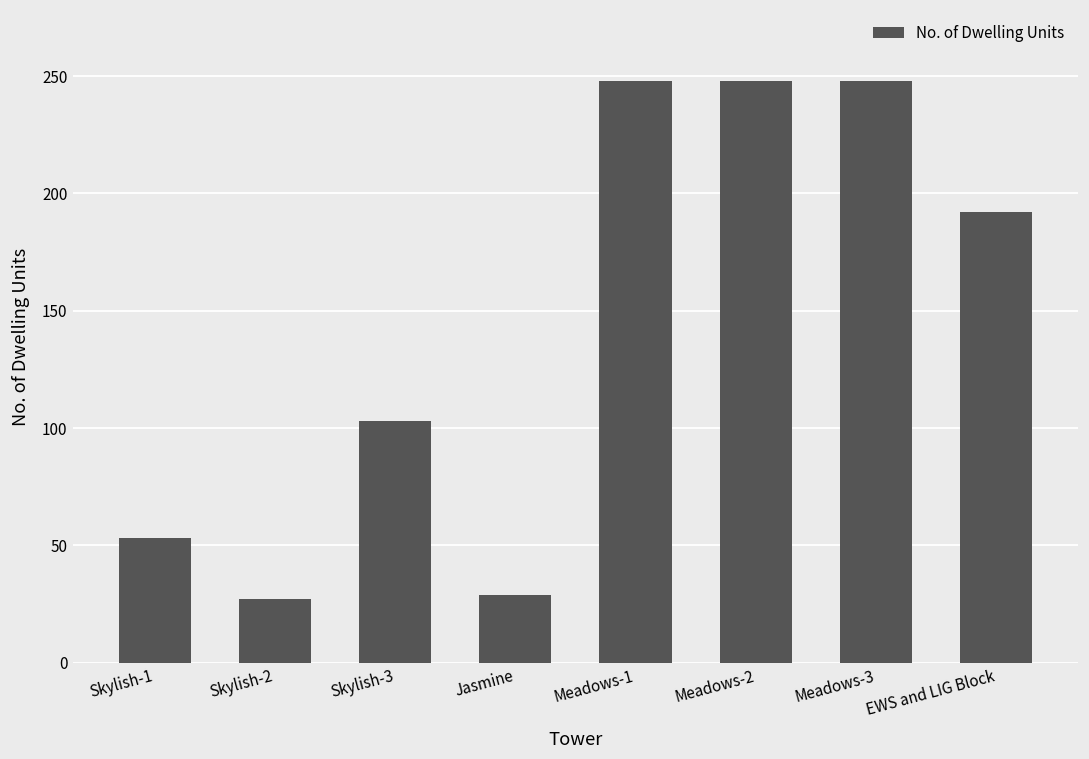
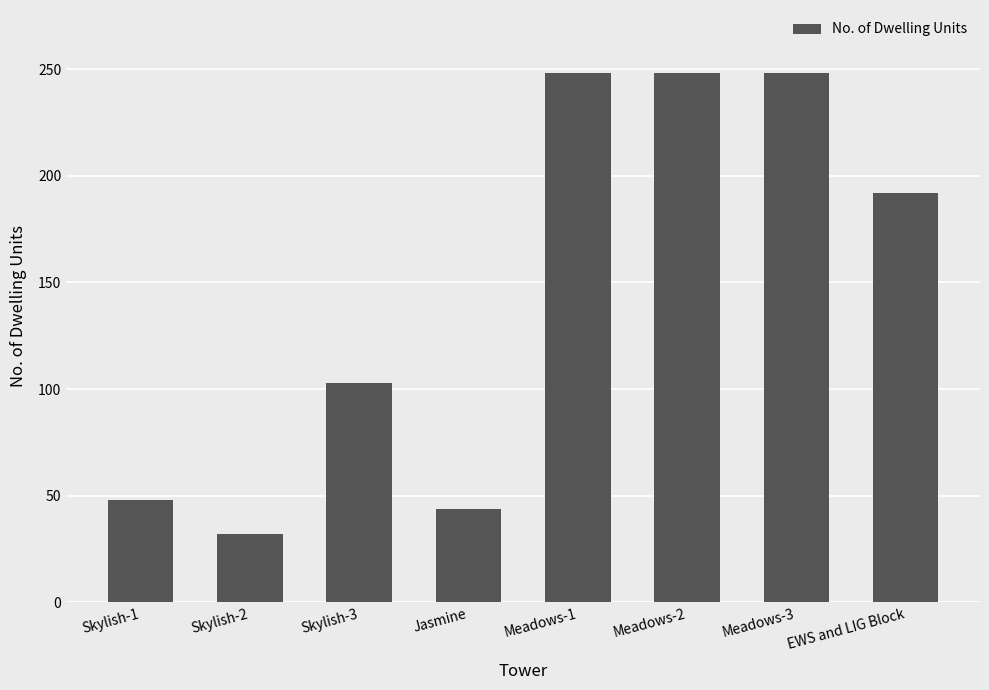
  {
-   "Skylish-1": 53,
-   "Skylish-2": 27,
+   "Skylish-1": 48,
+   "Skylish-2": 32,
    "Skylish-3": 103,
-   "Jasmine": 29,
+   "Jasmine": 44,
    "Meadows-1": 248,
    "Meadows-2": 248,
    "Meadows-3": 248,
    "EWS and LIG Block": 192
  }
